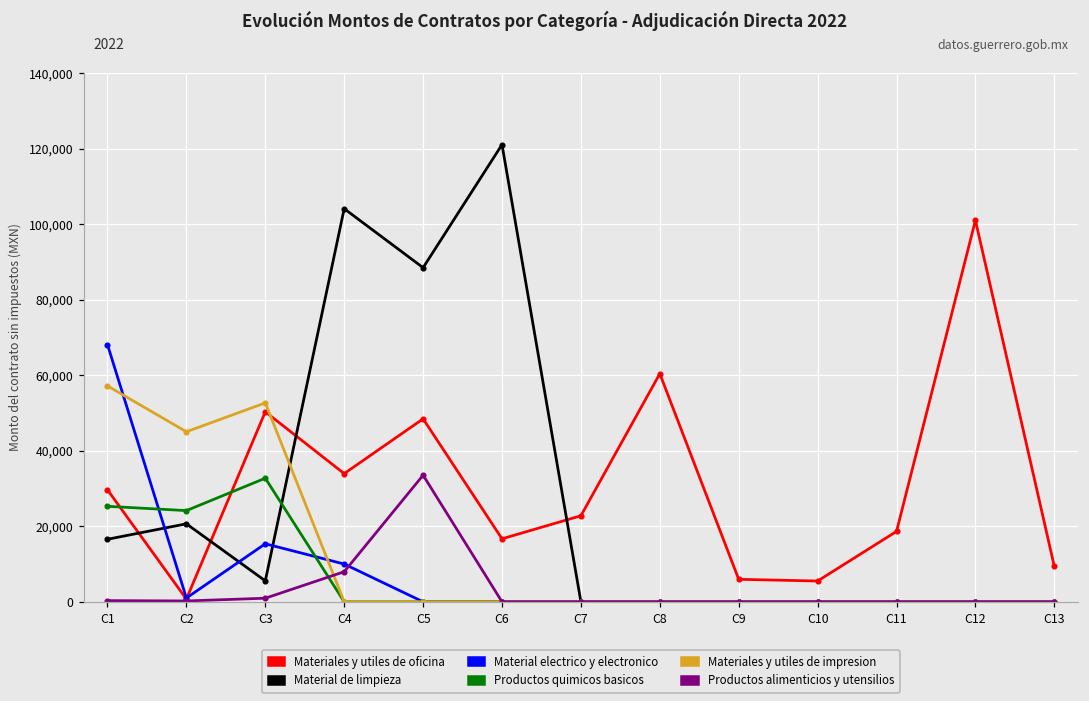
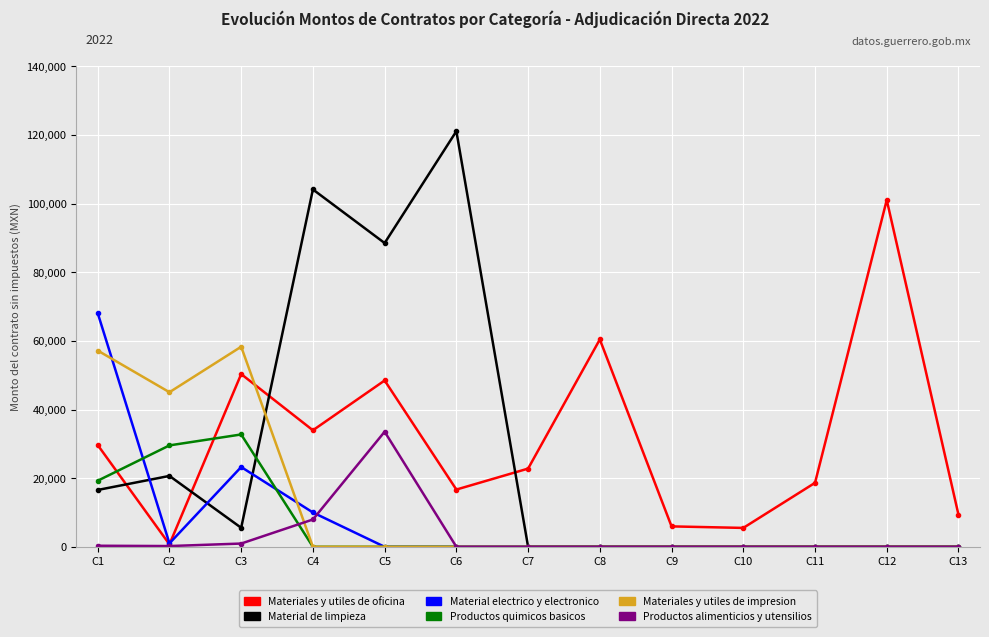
  {
    "Materiales y utiles de oficina": {
      "C1": "30,000",
      "C3": "50,000",
      "C4": "34,000",
      "C5": "48,000",
      "C6": "17,000",
      "C7": "23,000",
      "C8": "60,000",
      "C9": "6,000",
      "C10": "6,000",
      "C11": "19,000",
      "C12": "101,000",
      "C13": "9,000"
    },
    "Material de limpieza": {
      "C1": "17,000",
      "C2": "21,000",
      "C3": "6,000",
      "C4": "104,000",
      "C5": "88,000",
      "C6": "121,000"
    },
    "Material electrico y electronico": {
      "C1": "68,000",
-     "C3": "15,000",
+     "C3": "23,000",
      "C4": "10,000"
    },
    "Productos quimicos basicos": {
-     "C1": "25,000",
-     "C2": "24,000",
+     "C1": "19,000",
+     "C2": "30,000",
      "C3": "33,000"
    },
    "Materiales y utiles de impresion": {
      "C1": "57,000",
      "C2": "45,000",
-     "C3": "53,000"
+     "C3": "58,000"
    },
    "Productos alimenticios y utensilios": {
      "C1": "0",
      "C3": "1,000",
      "C4": "8,000",
      "C5": "34,000"
    }
  }
